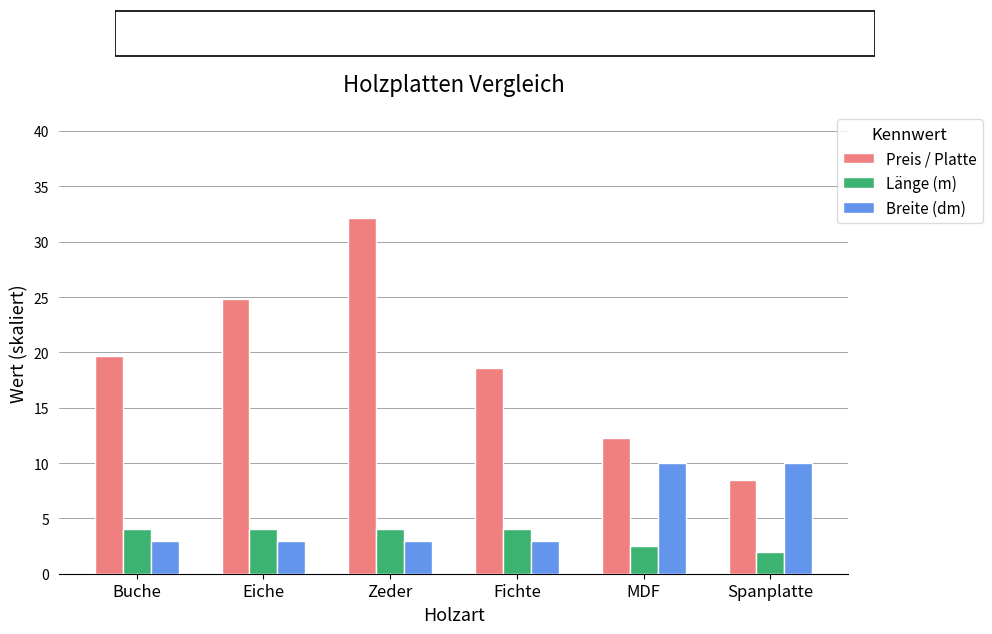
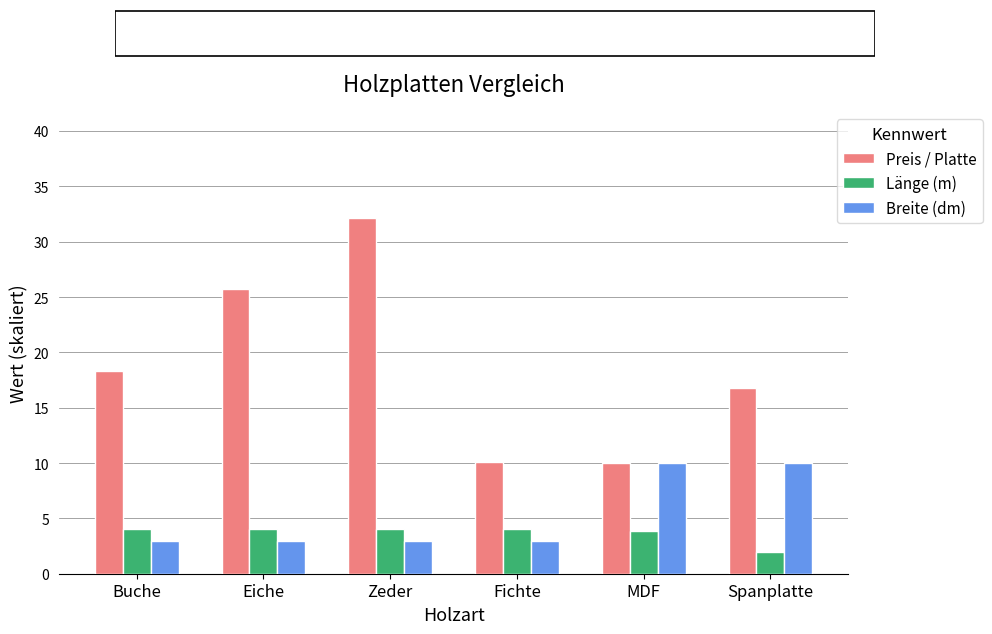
  {
    "Preis / Platte": {
-     "Buche": 19.7,
-     "Eiche": 24.8,
+     "Buche": 18.3,
+     "Eiche": 25.7,
      "Zeder": 32.1,
-     "Fichte": 18.6,
-     "MDF": 12.3,
-     "Spanplatte": 8.5
+     "Fichte": 10.1,
+     "MDF": 10.0,
+     "Spanplatte": 16.8
    },
    "Länge (m)": {
      "Buche": 4.0,
      "Eiche": 4.0,
      "Zeder": 4.0,
      "Fichte": 4.0,
-     "MDF": 2.5,
+     "MDF": 3.8,
      "Spanplatte": 2.0
    },
    "Breite (dm)": {
      "Buche": 3.0,
      "Eiche": 3.0,
      "Zeder": 3.0,
      "Fichte": 3.0,
      "MDF": 10.0,
      "Spanplatte": 10.0
    }
  }
